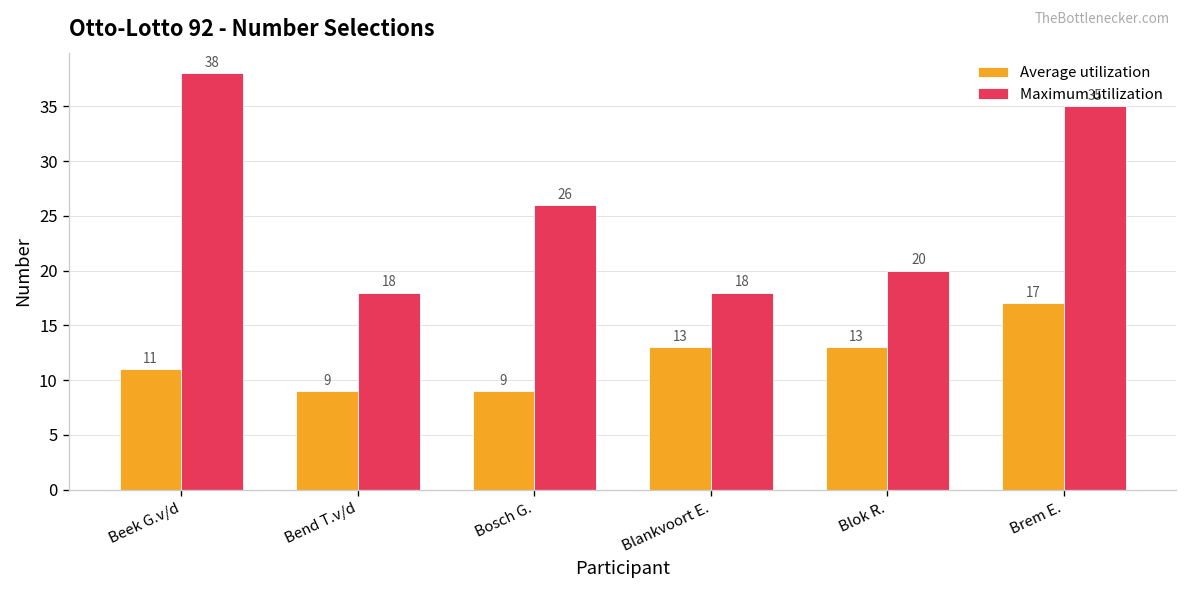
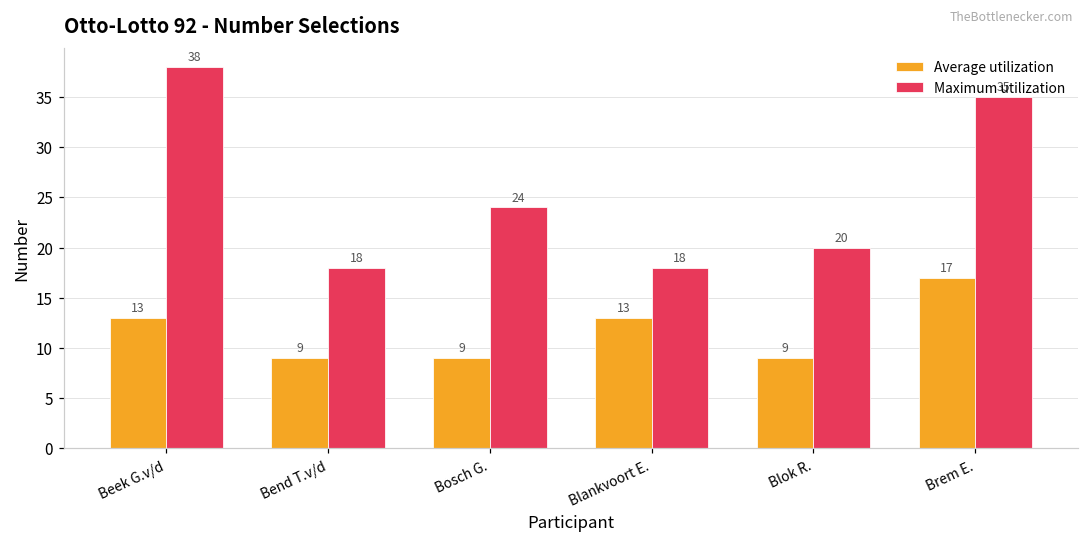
  {
    "Average utilization": {
-     "Beek G.v/d": 11,
+     "Beek G.v/d": 13,
      "Bend T.v/d": 9,
      "Bosch G.": 9,
      "Blankvoort E.": 13,
-     "Blok R.": 13,
+     "Blok R.": 9,
      "Brem E.": 17
    },
    "Maximum utilization": {
      "Beek G.v/d": 38,
      "Bend T.v/d": 18,
-     "Bosch G.": 26,
+     "Bosch G.": 24,
      "Blankvoort E.": 18,
      "Blok R.": 20,
      "Brem E.": 35
    }
  }
